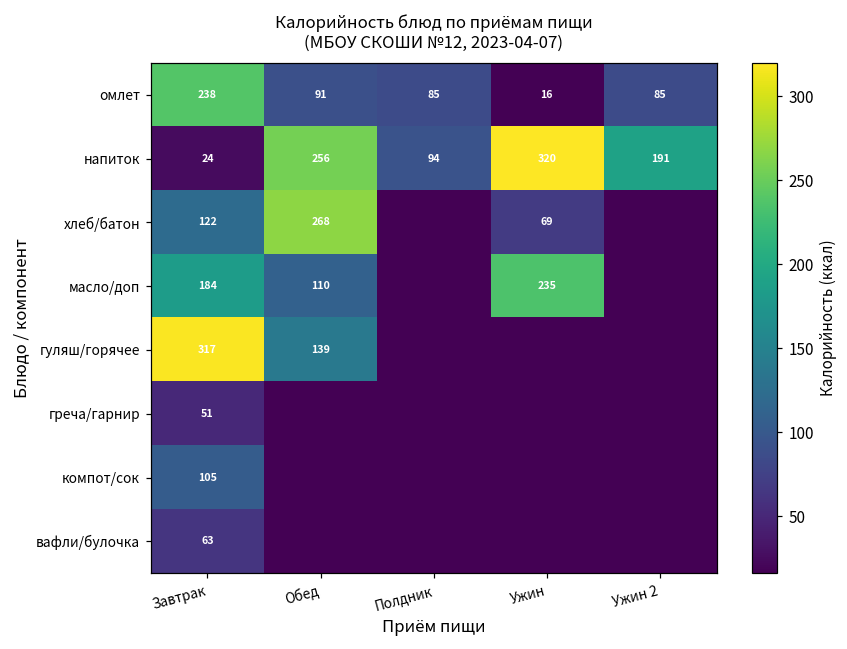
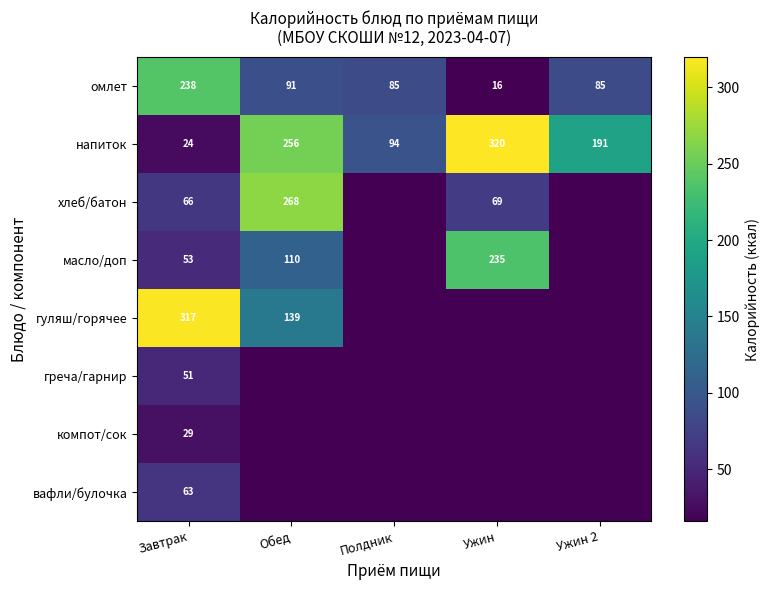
  {
    "омлет": {
      "Завтрак": 238,
      "Обед": 91,
      "Полдник": 85,
      "Ужин": 16,
      "Ужин 2": 85
    },
    "напиток": {
      "Завтрак": 24,
      "Обед": 256,
      "Полдник": 94,
      "Ужин": 320,
      "Ужин 2": 191
    },
    "хлеб/батон": {
-     "Завтрак": 122,
+     "Завтрак": 66,
      "Обед": 268,
      "Ужин": 69
    },
    "масло/доп": {
-     "Завтрак": 184,
+     "Завтрак": 53,
      "Обед": 110,
      "Ужин": 235
    },
    "гуляш/горячее": {
      "Завтрак": 317,
      "Обед": 139
    },
    "греча/гарнир": {
      "Завтрак": 51
    },
    "компот/сок": {
-     "Завтрак": 105
+     "Завтрак": 29
    },
    "вафли/булочка": {
      "Завтрак": 63
    }
  }
